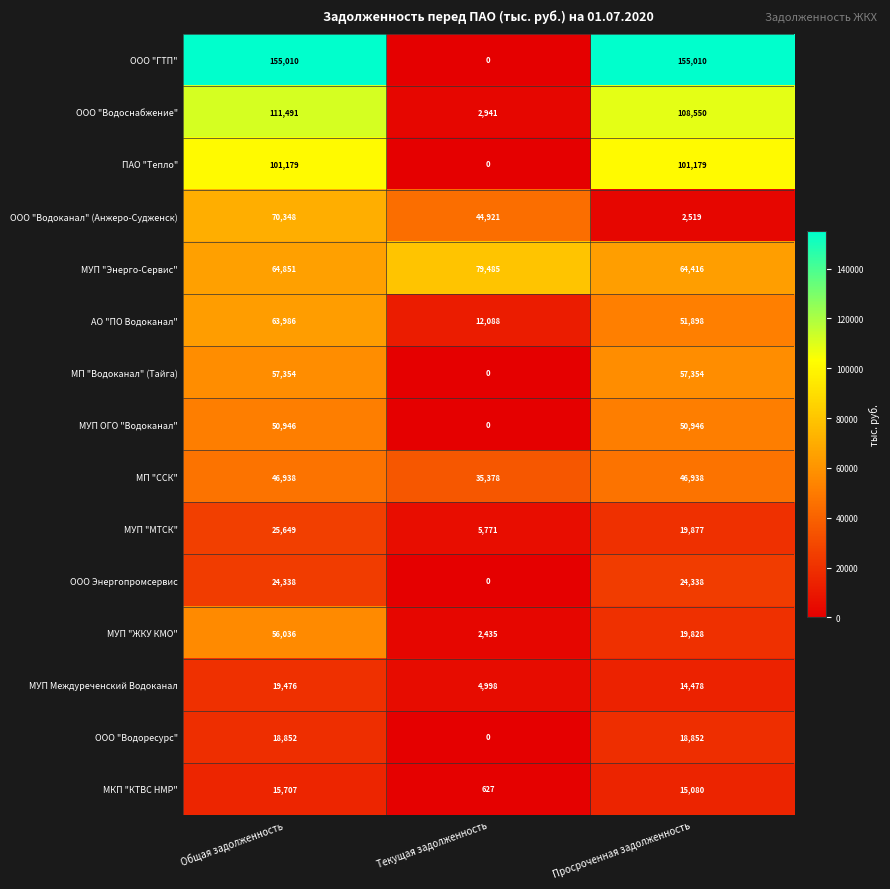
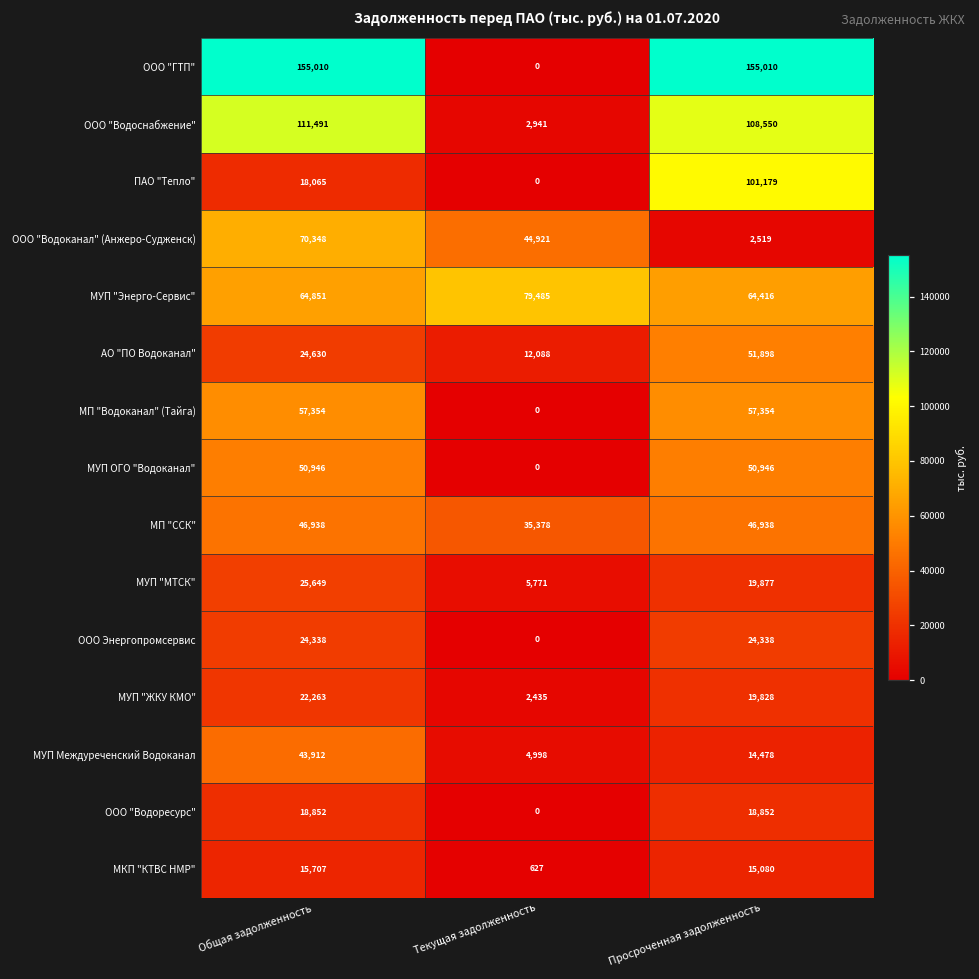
  {
    "ООО \"ГТП\"": {
      "Общая задолженность": "155,010",
      "Текущая задолженность": "0",
      "Просроченная задолженность": "155,010"
    },
    "ООО \"Водоснабжение\"": {
      "Общая задолженность": "111,491",
      "Текущая задолженность": "2,941",
      "Просроченная задолженность": "108,550"
    },
    "ПАО \"Тепло\"": {
-     "Общая задолженность": "101,179",
+     "Общая задолженность": "18,065",
      "Текущая задолженность": "0",
      "Просроченная задолженность": "101,179"
    },
    "ООО \"Водоканал\" (Анжеро-Судженск)": {
      "Общая задолженность": "70,348",
      "Текущая задолженность": "44,921",
      "Просроченная задолженность": "2,519"
    },
    "МУП \"Энерго-Сервис\"": {
      "Общая задолженность": "64,851",
      "Текущая задолженность": "79,485",
      "Просроченная задолженность": "64,416"
    },
    "АО \"ПО Водоканал\"": {
-     "Общая задолженность": "63,986",
+     "Общая задолженность": "24,630",
      "Текущая задолженность": "12,088",
      "Просроченная задолженность": "51,898"
    },
    "МП \"Водоканал\" (Тайга)": {
      "Общая задолженность": "57,354",
      "Текущая задолженность": "0",
      "Просроченная задолженность": "57,354"
    },
    "МУП ОГО \"Водоканал\"": {
      "Общая задолженность": "50,946",
      "Текущая задолженность": "0",
      "Просроченная задолженность": "50,946"
    },
    "МП \"ССК\"": {
      "Общая задолженность": "46,938",
      "Текущая задолженность": "35,378",
      "Просроченная задолженность": "46,938"
    },
    "МУП \"МТСК\"": {
      "Общая задолженность": "25,649",
      "Текущая задолженность": "5,771",
      "Просроченная задолженность": "19,877"
    },
    "ООО Энергопромсервис": {
      "Общая задолженность": "24,338",
      "Текущая задолженность": "0",
      "Просроченная задолженность": "24,338"
    },
    "МУП \"ЖКУ КМО\"": {
-     "Общая задолженность": "56,036",
+     "Общая задолженность": "22,263",
      "Текущая задолженность": "2,435",
      "Просроченная задолженность": "19,828"
    },
    "МУП Междуреченский Водоканал": {
-     "Общая задолженность": "19,476",
+     "Общая задолженность": "43,912",
      "Текущая задолженность": "4,998",
      "Просроченная задолженность": "14,478"
    },
    "ООО \"Водоресурс\"": {
      "Общая задолженность": "18,852",
      "Текущая задолженность": "0",
      "Просроченная задолженность": "18,852"
    },
    "МКП \"КТВС НМР\"": {
      "Общая задолженность": "15,707",
      "Текущая задолженность": "627",
      "Просроченная задолженность": "15,080"
    }
  }
